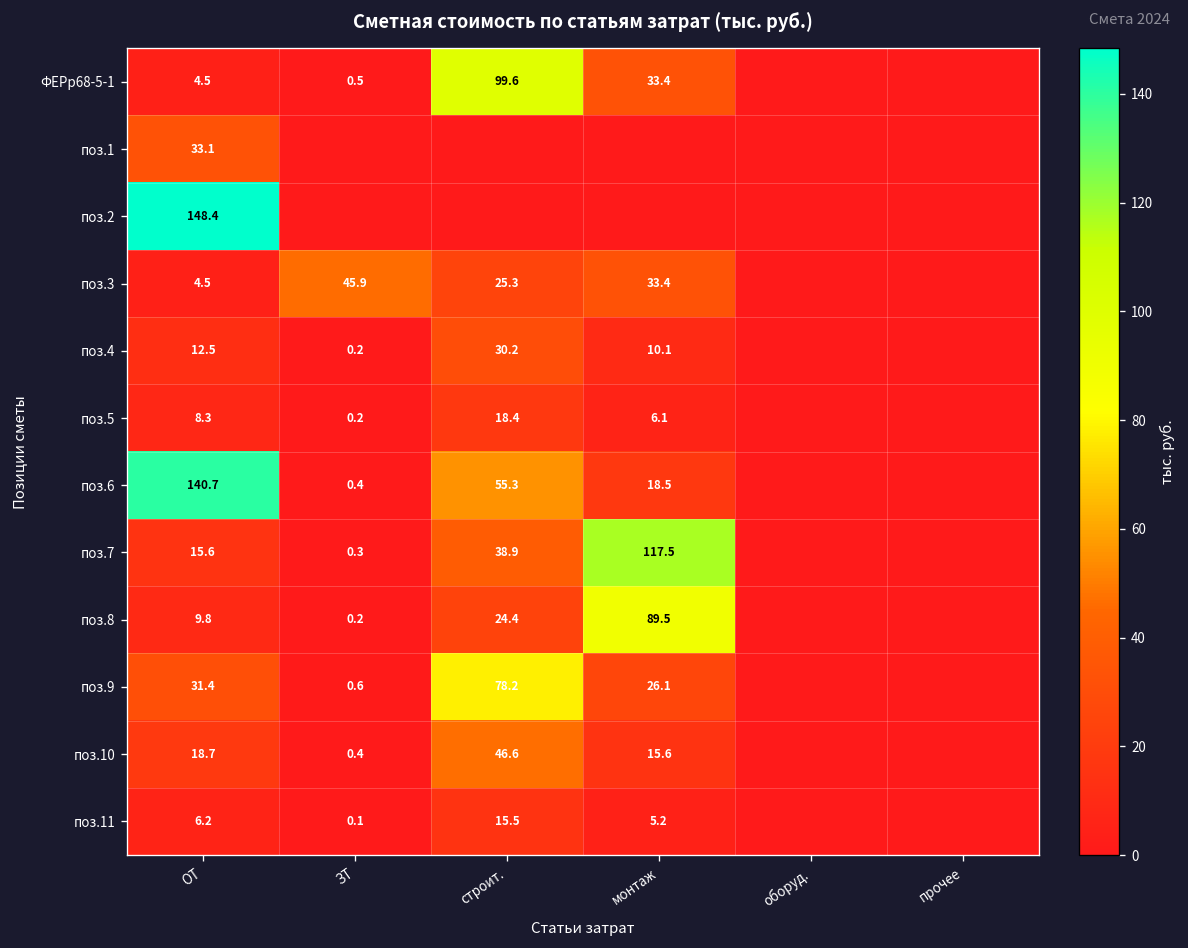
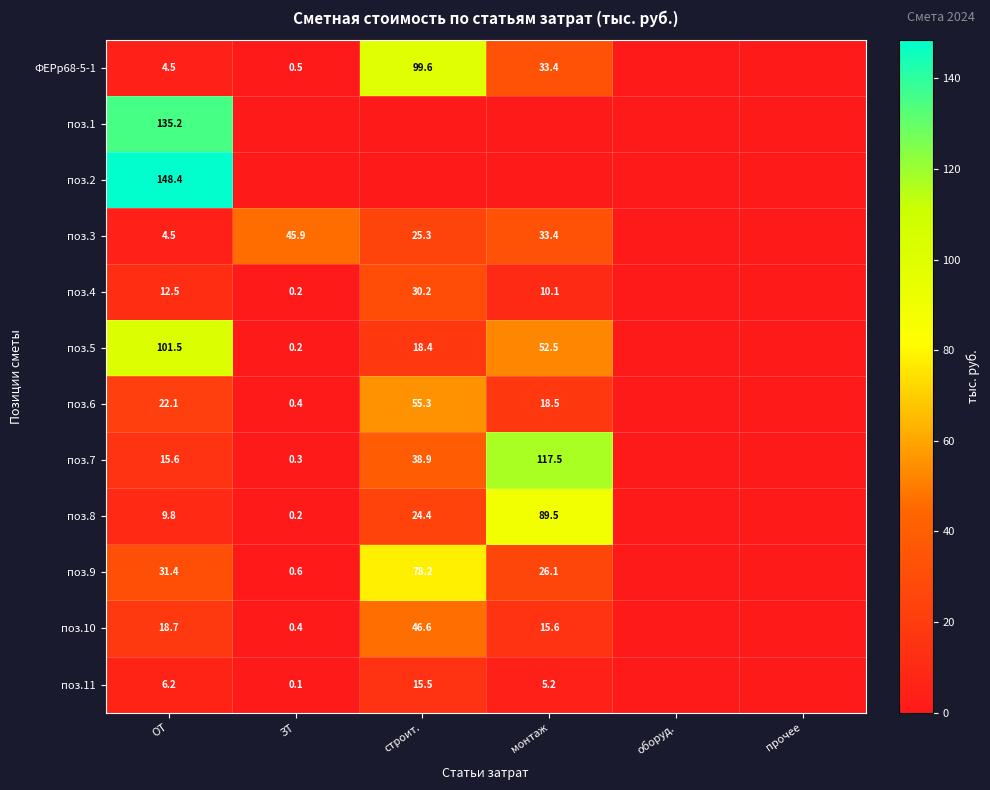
  {
    "ФЕРр68-5-1": {
      "ОТ": 4.5,
      "ЗТ": 0.5,
      "строит.": 99.6,
      "монтаж": 33.4
    },
    "поз.1": {
-     "ОТ": 33.1
+     "ОТ": 135.2
    },
    "поз.2": {
      "ОТ": 148.4
    },
    "поз.3": {
      "ОТ": 4.5,
      "ЗТ": 45.9,
      "строит.": 25.3,
      "монтаж": 33.4
    },
    "поз.4": {
      "ОТ": 12.5,
      "ЗТ": 0.2,
      "строит.": 30.2,
      "монтаж": 10.1
    },
    "поз.5": {
-     "ОТ": 8.3,
+     "ОТ": 101.5,
      "ЗТ": 0.2,
      "строит.": 18.4,
-     "монтаж": 6.1
+     "монтаж": 52.5
    },
    "поз.6": {
-     "ОТ": 140.7,
+     "ОТ": 22.1,
      "ЗТ": 0.4,
      "строит.": 55.3,
      "монтаж": 18.5
    },
    "поз.7": {
      "ОТ": 15.6,
      "ЗТ": 0.3,
      "строит.": 38.9,
      "монтаж": 117.5
    },
    "поз.8": {
      "ОТ": 9.8,
      "ЗТ": 0.2,
      "строит.": 24.4,
      "монтаж": 89.5
    },
    "поз.9": {
      "ОТ": 31.4,
      "ЗТ": 0.6,
      "строит.": 78.2,
      "монтаж": 26.1
    },
    "поз.10": {
      "ОТ": 18.7,
      "ЗТ": 0.4,
      "строит.": 46.6,
      "монтаж": 15.6
    },
    "поз.11": {
      "ОТ": 6.2,
      "ЗТ": 0.1,
      "строит.": 15.5,
      "монтаж": 5.2
    }
  }
